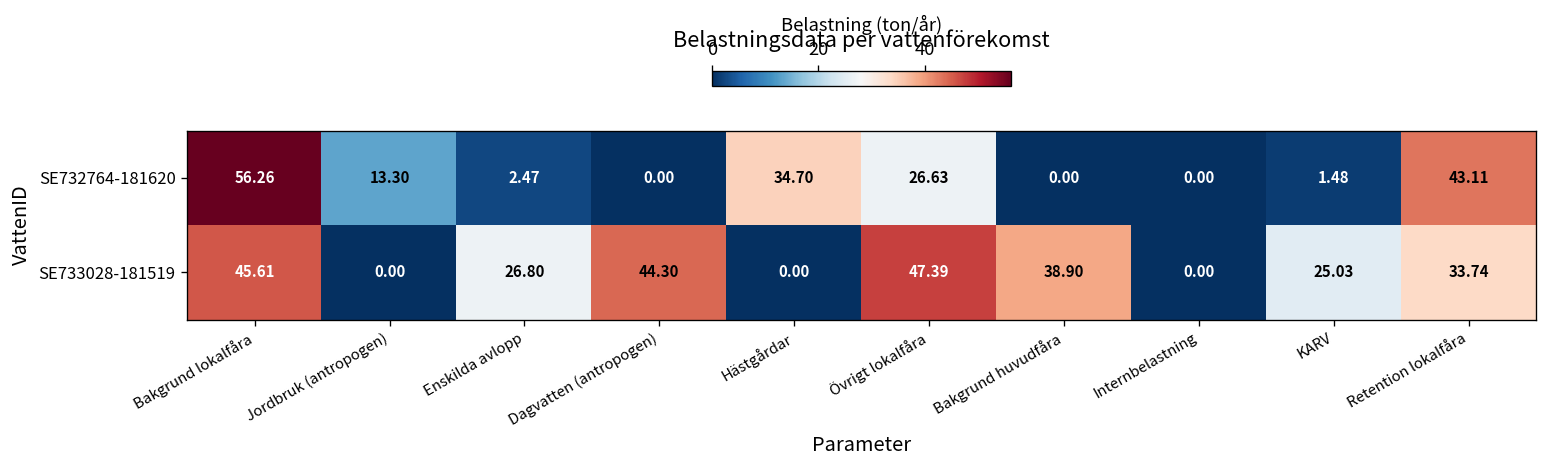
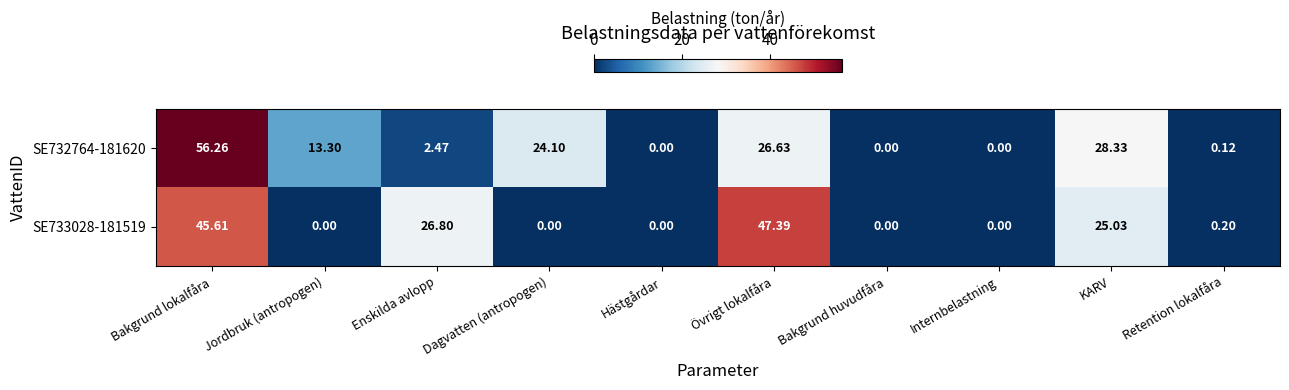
  {
    "SE732764-181620": {
      "Bakgrund lokalfåra": 56.26,
      "Jordbruk (antropogen)": 13.30,
      "Enskilda avlopp": 2.47,
-     "Dagvatten (antropogen)": 0.00,
-     "Hästgårdar": 34.70,
+     "Dagvatten (antropogen)": 24.10,
+     "Hästgårdar": 0.00,
      "Övrigt lokalfåra": 26.63,
      "Bakgrund huvudfåra": 0.00,
      "Internbelastning": 0.00,
-     "KARV": 1.48,
-     "Retention lokalfåra": 43.11
+     "KARV": 28.33,
+     "Retention lokalfåra": 0.12
    },
    "SE733028-181519": {
      "Bakgrund lokalfåra": 45.61,
      "Jordbruk (antropogen)": 0.00,
      "Enskilda avlopp": 26.80,
-     "Dagvatten (antropogen)": 44.30,
+     "Dagvatten (antropogen)": 0.00,
      "Hästgårdar": 0.00,
      "Övrigt lokalfåra": 47.39,
-     "Bakgrund huvudfåra": 38.90,
+     "Bakgrund huvudfåra": 0.00,
      "Internbelastning": 0.00,
      "KARV": 25.03,
-     "Retention lokalfåra": 33.74
+     "Retention lokalfåra": 0.20
    }
  }
